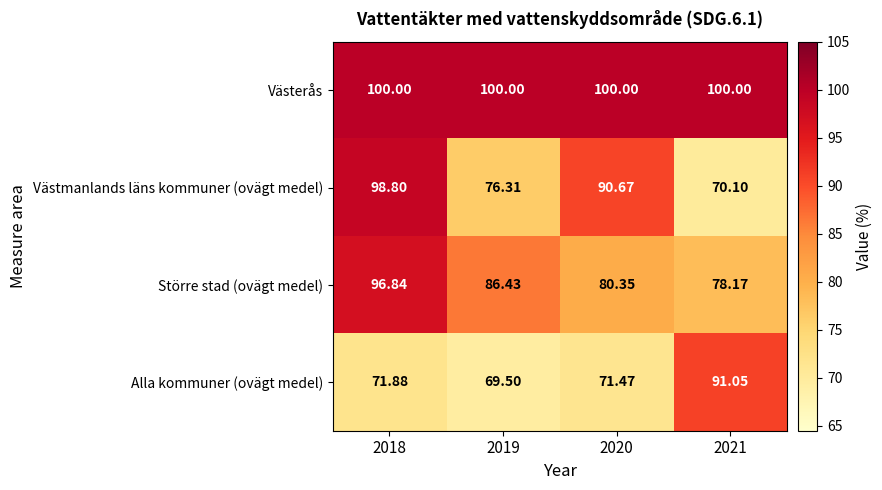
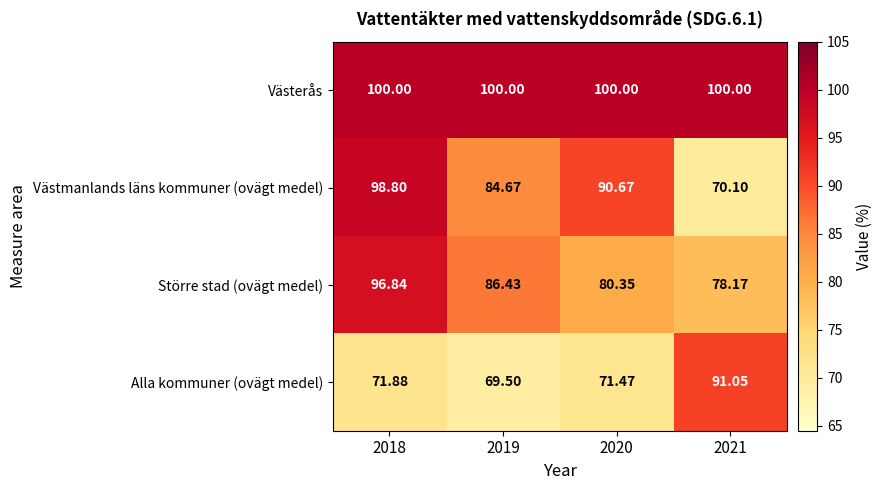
  {
    "Västerås": {
      "2018": 100.00,
      "2019": 100.00,
      "2020": 100.00,
      "2021": 100.00
    },
    "Västmanlands läns kommuner (ovägt medel)": {
      "2018": 98.80,
-     "2019": 76.31,
+     "2019": 84.67,
      "2020": 90.67,
      "2021": 70.10
    },
    "Större stad (ovägt medel)": {
      "2018": 96.84,
      "2019": 86.43,
      "2020": 80.35,
      "2021": 78.17
    },
    "Alla kommuner (ovägt medel)": {
      "2018": 71.88,
      "2019": 69.50,
      "2020": 71.47,
      "2021": 91.05
    }
  }
